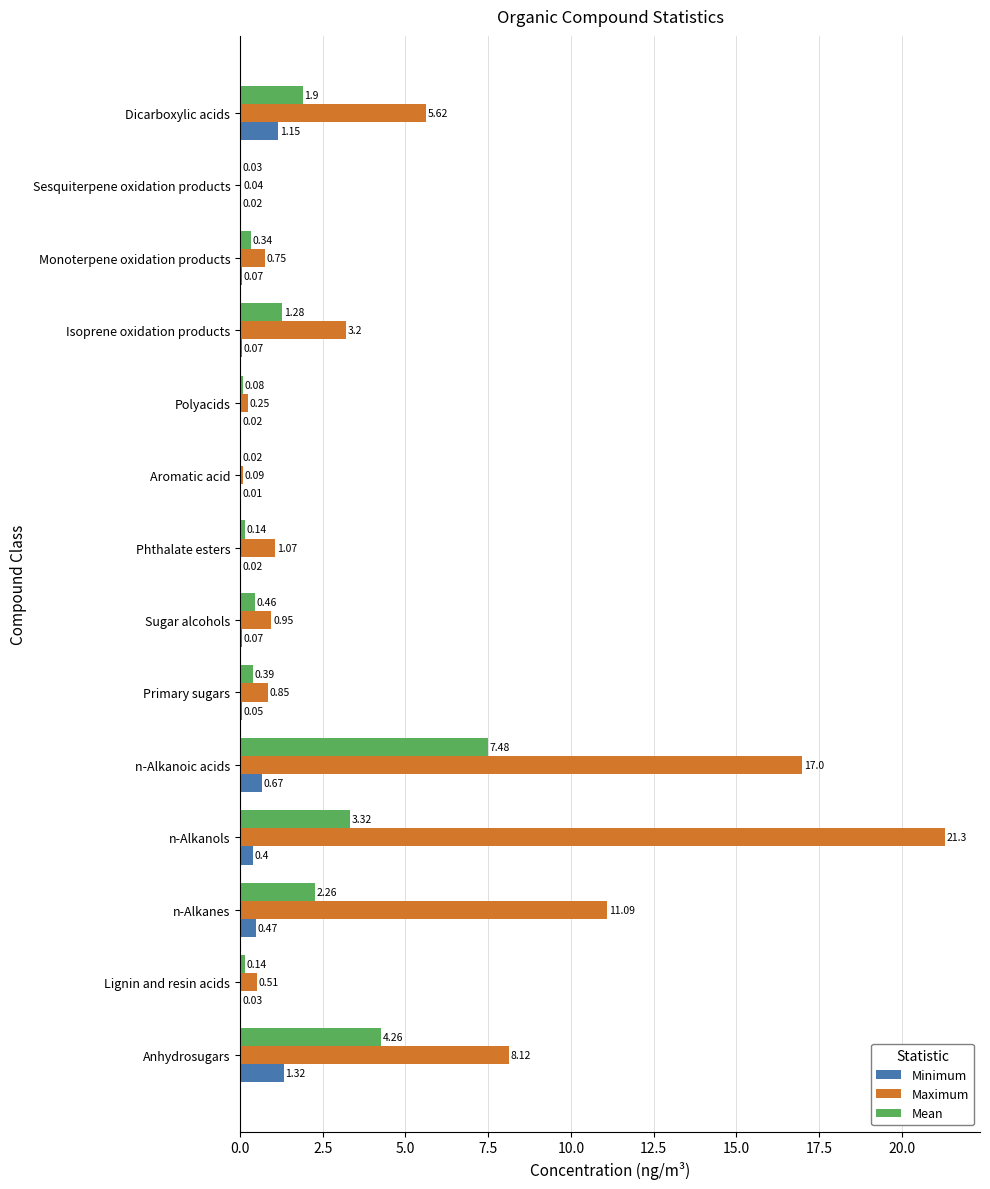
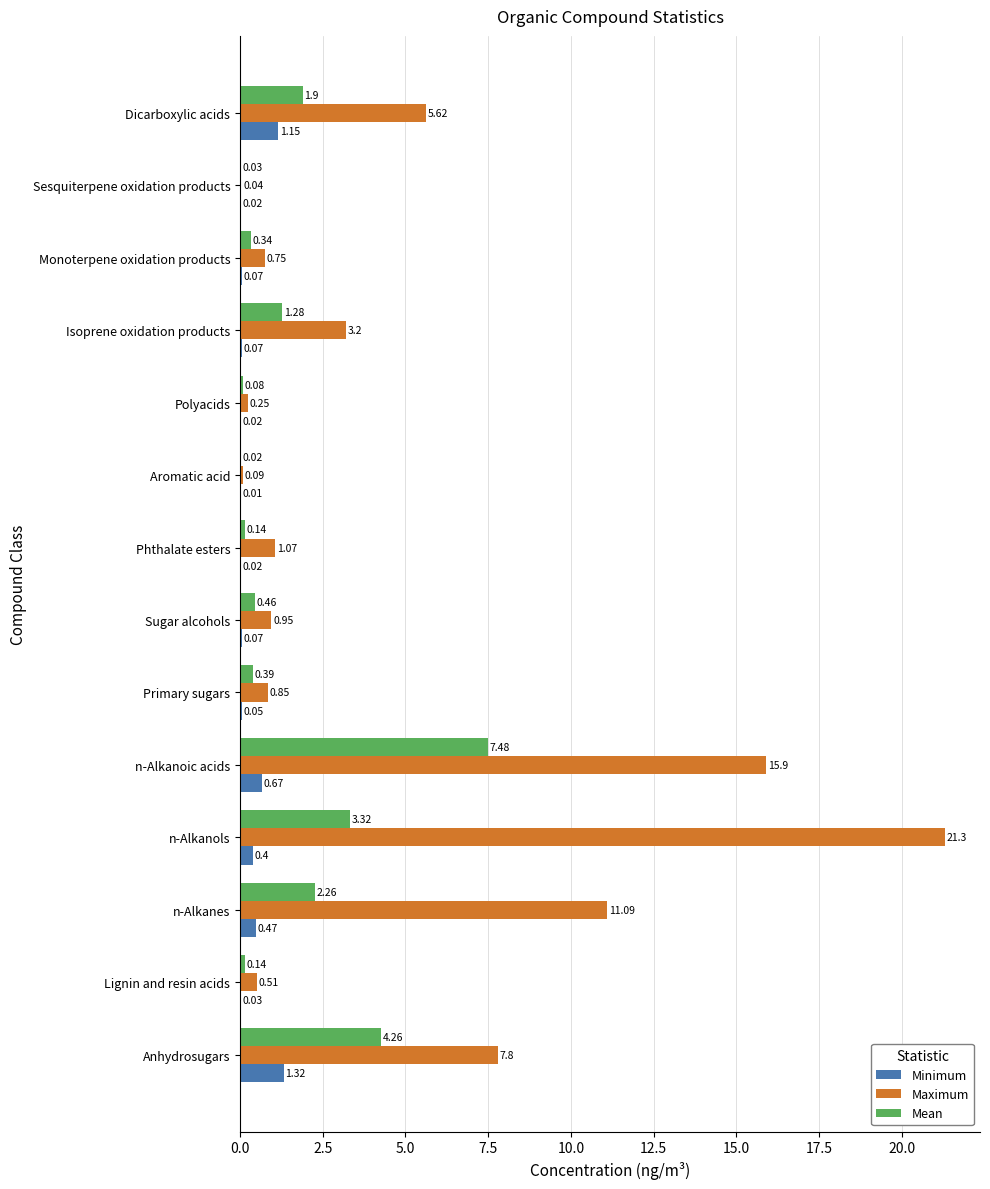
  {
    "Minimum": {
      "Dicarboxylic acids": 1.15,
      "Sesquiterpene oxidation products": 0.02,
      "Monoterpene oxidation products": 0.07,
      "Isoprene oxidation products": 0.07,
      "Polyacids": 0.02,
      "Aromatic acid": 0.01,
      "Phthalate esters": 0.02,
      "Sugar alcohols": 0.07,
      "Primary sugars": 0.05,
      "n-Alkanoic acids": 0.67,
      "n-Alkanols": 0.4,
      "n-Alkanes": 0.47,
      "Lignin and resin acids": 0.03,
      "Anhydrosugars": 1.32
    },
    "Maximum": {
      "Dicarboxylic acids": 5.62,
      "Sesquiterpene oxidation products": 0.04,
      "Monoterpene oxidation products": 0.75,
      "Isoprene oxidation products": 3.2,
      "Polyacids": 0.25,
      "Aromatic acid": 0.09,
      "Phthalate esters": 1.07,
      "Sugar alcohols": 0.95,
      "Primary sugars": 0.85,
-     "n-Alkanoic acids": 17.0,
+     "n-Alkanoic acids": 15.9,
      "n-Alkanols": 21.3,
      "n-Alkanes": 11.09,
      "Lignin and resin acids": 0.51,
-     "Anhydrosugars": 8.12
+     "Anhydrosugars": 7.8
    },
    "Mean": {
      "Dicarboxylic acids": 1.9,
      "Sesquiterpene oxidation products": 0.03,
      "Monoterpene oxidation products": 0.34,
      "Isoprene oxidation products": 1.28,
      "Polyacids": 0.08,
      "Aromatic acid": 0.02,
      "Phthalate esters": 0.14,
      "Sugar alcohols": 0.46,
      "Primary sugars": 0.39,
      "n-Alkanoic acids": 7.48,
      "n-Alkanols": 3.32,
      "n-Alkanes": 2.26,
      "Lignin and resin acids": 0.14,
      "Anhydrosugars": 4.26
    }
  }
